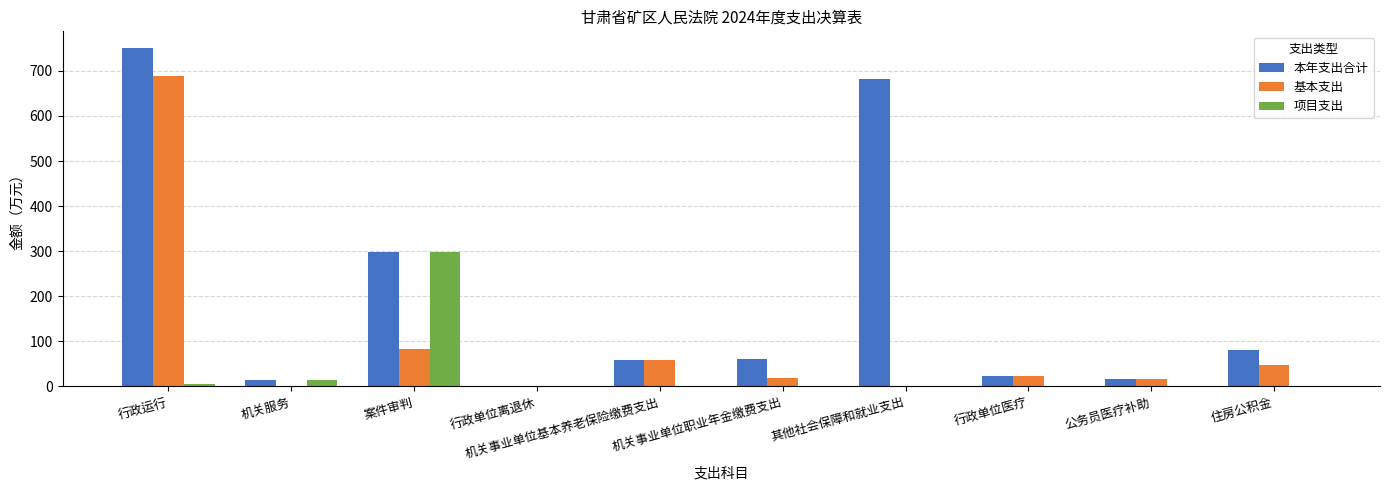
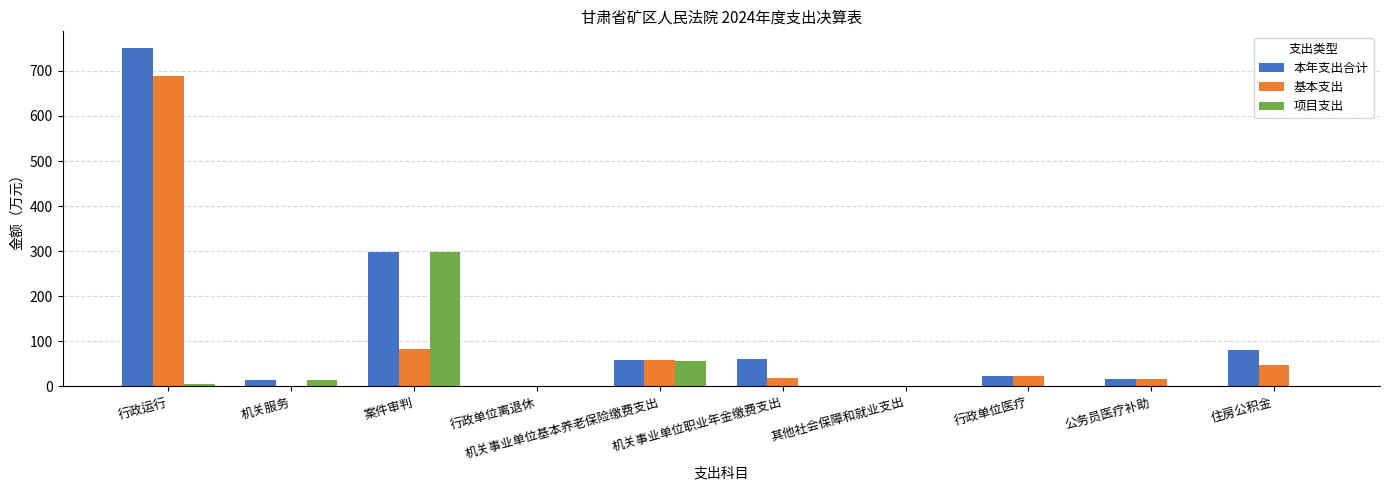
  {
    "本年支出合计": {
      "行政运行": 750,
      "机关服务": 20,
      "案件审判": 300,
      "机关事业单位基本养老保险缴费支出": 60,
      "机关事业单位职业年金缴费支出": 60,
-     "其他社会保障和就业支出": 680,
+     "其他社会保障和就业支出": 0,
      "行政单位医疗": 20,
      "公务员医疗补助": 20,
      "住房公积金": 80
    },
    "基本支出": {
      "行政运行": 690,
      "机关服务": 0,
      "案件审判": 80,
      "机关事业单位基本养老保险缴费支出": 60,
      "机关事业单位职业年金缴费支出": 20,
      "行政单位医疗": 20,
      "公务员医疗补助": 20,
      "住房公积金": 50
    },
    "项目支出": {
      "行政运行": 10,
      "机关服务": 20,
      "案件审判": 300,
      "行政单位离退休": 0,
-     "机关事业单位基本养老保险缴费支出": 0,
+     "机关事业单位基本养老保险缴费支出": 60,
      "机关事业单位职业年金缴费支出": 0,
      "其他社会保障和就业支出": 0,
      "行政单位医疗": 0,
      "公务员医疗补助": 0,
      "住房公积金": 0
    }
  }
